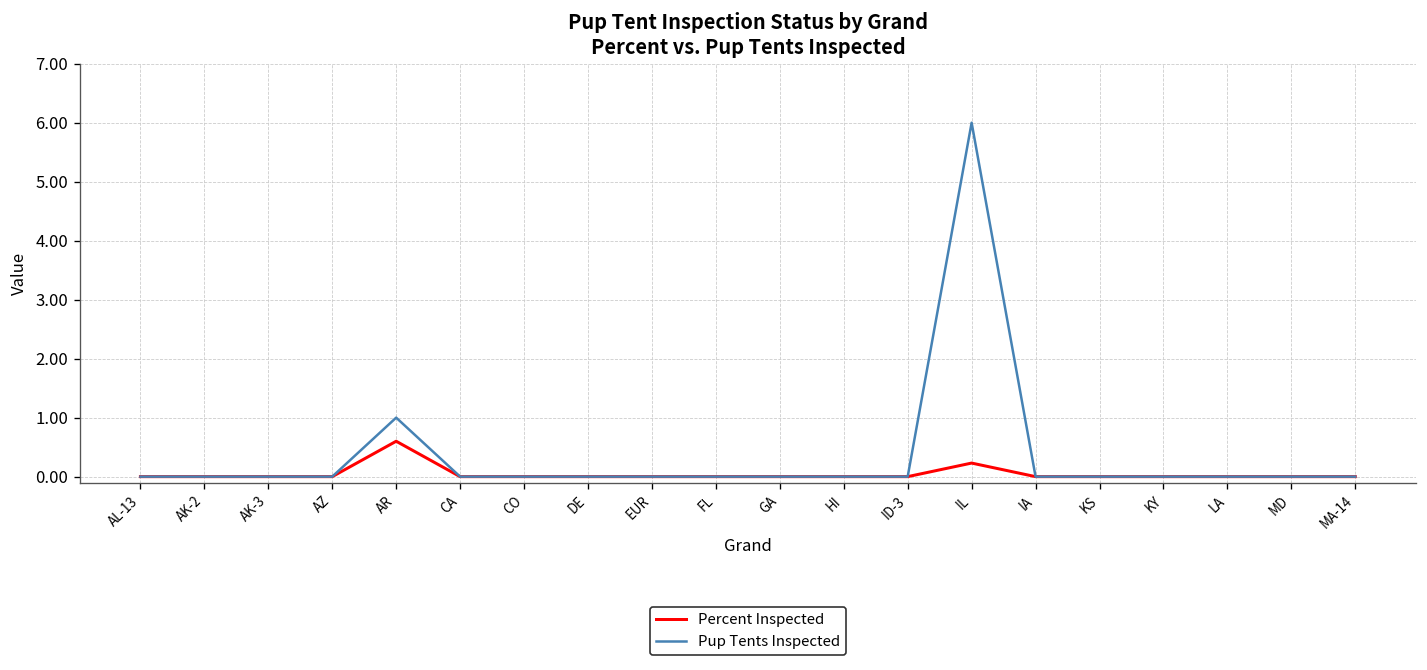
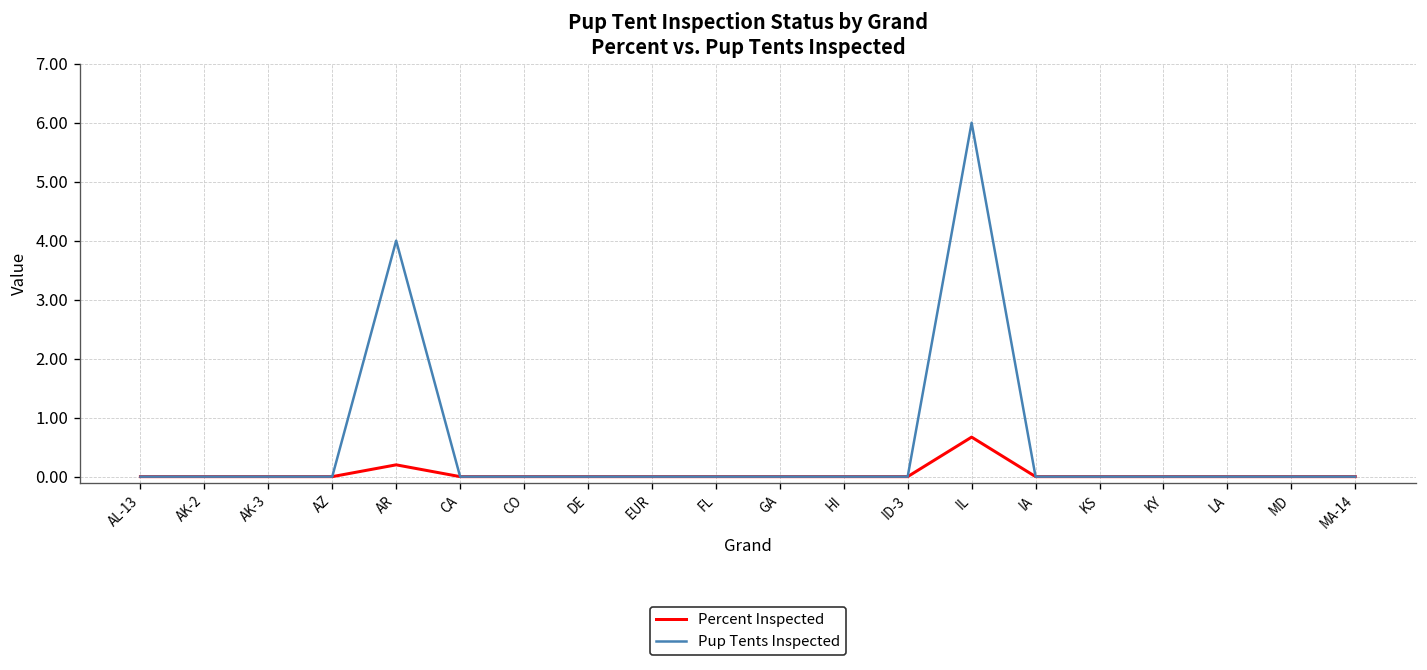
  {
    "Percent Inspected": {
-     "AR": 0.6,
-     "IL": 0.2
+     "AR": 0.2,
+     "IL": 0.7
    },
    "Pup Tents Inspected": {
-     "AR": 1,
+     "AR": 4,
      "IL": 6
    }
  }
